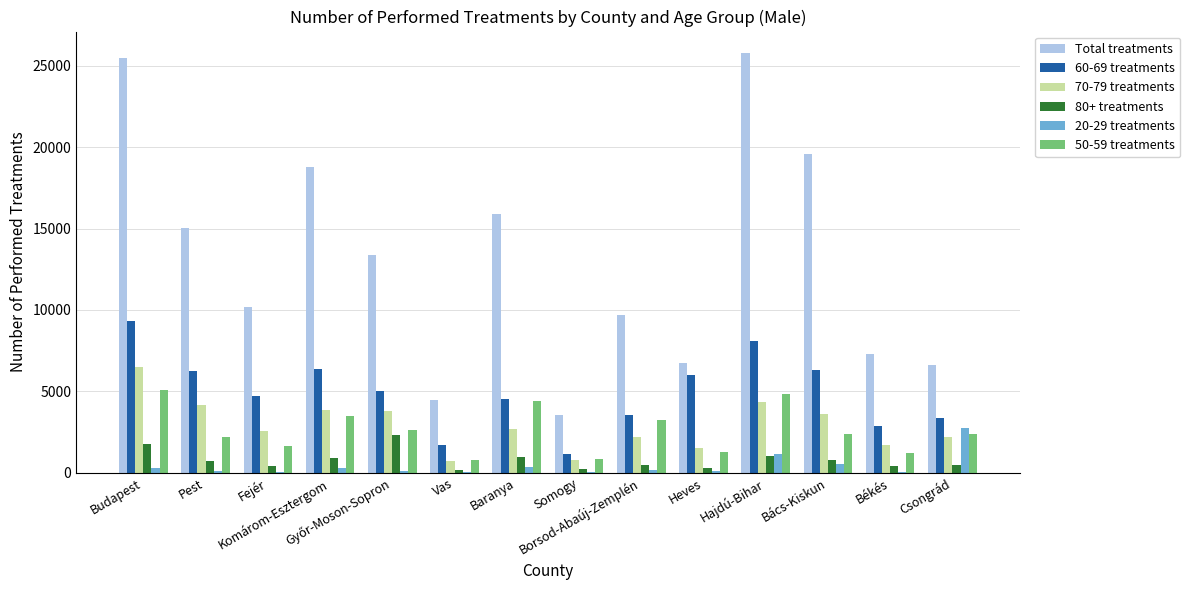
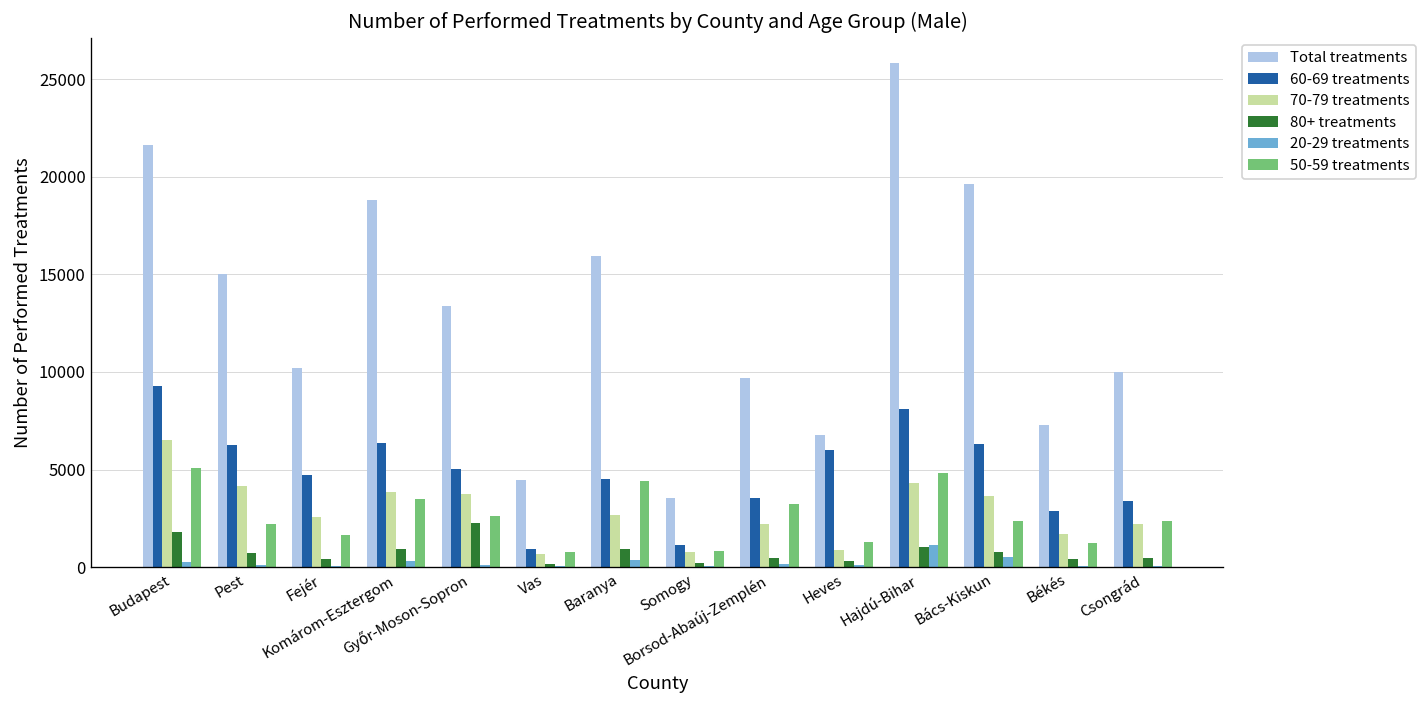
  {
    "Total treatments": {
-     "Budapest": 25500,
+     "Budapest": 21600,
      "Pest": 15000,
      "Fejér": 10200,
      "Komárom-Esztergom": 18800,
      "Győr-Moson-Sopron": 13400,
      "Vas": 4500,
      "Baranya": 15900,
      "Somogy": 3500,
      "Borsod-Abaúj-Zemplén": 9700,
      "Heves": 6800,
      "Hajdú-Bihar": 25800,
      "Bács-Kiskun": 19600,
      "Békés": 7300,
-     "Csongrád": 6600
+     "Csongrád": 10000
    },
    "60-69 treatments": {
      "Budapest": 9300,
      "Pest": 6300,
      "Fejér": 4700,
      "Komárom-Esztergom": 6400,
      "Győr-Moson-Sopron": 5000,
-     "Vas": 1700,
+     "Vas": 900,
      "Baranya": 4500,
      "Somogy": 1100,
      "Borsod-Abaúj-Zemplén": 3500,
      "Heves": 6000,
      "Hajdú-Bihar": 8100,
      "Bács-Kiskun": 6300,
      "Békés": 2900,
      "Csongrád": 3400
    },
    "70-79 treatments": {
      "Budapest": 6500,
      "Pest": 4100,
      "Fejér": 2600,
      "Komárom-Esztergom": 3800,
      "Győr-Moson-Sopron": 3800,
      "Vas": 700,
      "Baranya": 2700,
      "Somogy": 800,
      "Borsod-Abaúj-Zemplén": 2200,
-     "Heves": 1500,
+     "Heves": 900,
      "Hajdú-Bihar": 4300,
      "Bács-Kiskun": 3600,
      "Békés": 1700,
      "Csongrád": 2200
    },
    "80+ treatments": {
      "Budapest": 1800,
      "Pest": 700,
      "Fejér": 400,
      "Komárom-Esztergom": 900,
      "Győr-Moson-Sopron": 2300,
      "Baranya": 900,
      "Somogy": 200,
      "Borsod-Abaúj-Zemplén": 500,
      "Heves": 300,
      "Hajdú-Bihar": 1000,
      "Bács-Kiskun": 800,
      "Békés": 400,
      "Csongrád": 500
    },
    "20-29 treatments": {
      "Budapest": 300,
      "Komárom-Esztergom": 300,
      "Baranya": 400,
      "Borsod-Abaúj-Zemplén": 200,
      "Hajdú-Bihar": 1100,
      "Bács-Kiskun": 500,
-     "Csongrád": 2700
+     "Csongrád": 100
    },
    "50-59 treatments": {
      "Budapest": 5100,
      "Pest": 2200,
      "Fejér": 1600,
      "Komárom-Esztergom": 3500,
      "Győr-Moson-Sopron": 2600,
      "Vas": 800,
      "Baranya": 4400,
      "Somogy": 800,
      "Borsod-Abaúj-Zemplén": 3200,
      "Heves": 1300,
      "Hajdú-Bihar": 4800,
      "Bács-Kiskun": 2400,
      "Békés": 1200,
      "Csongrád": 2400
    }
  }
